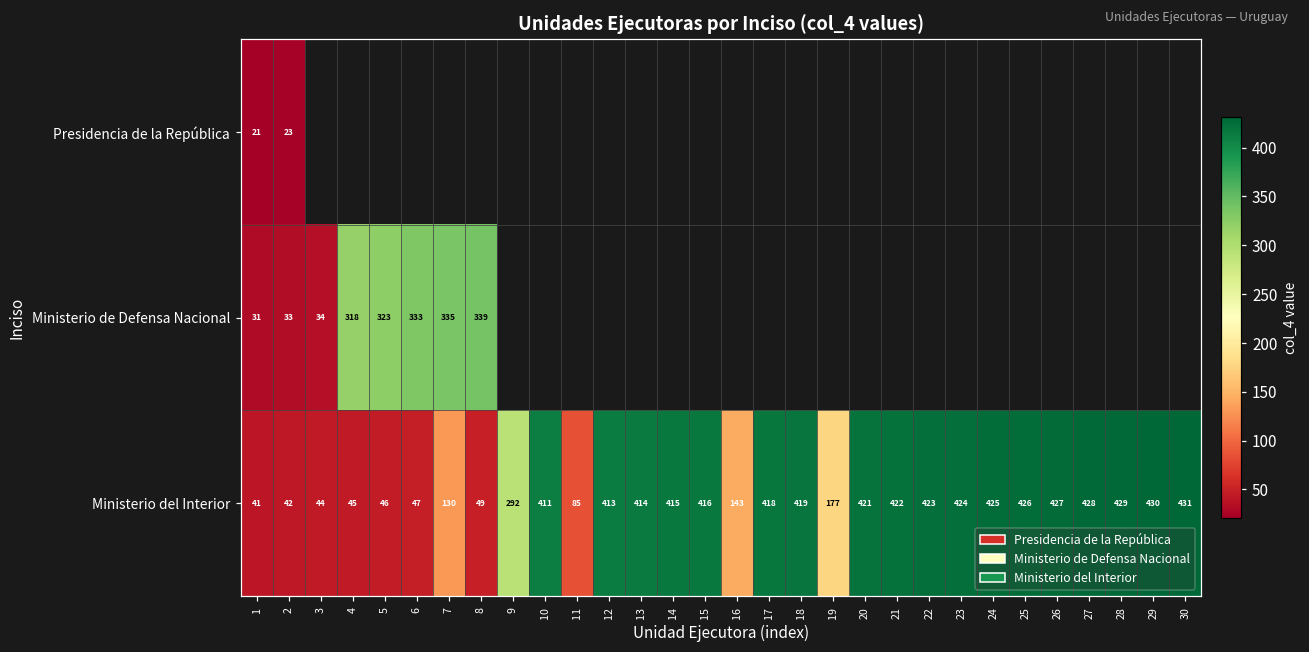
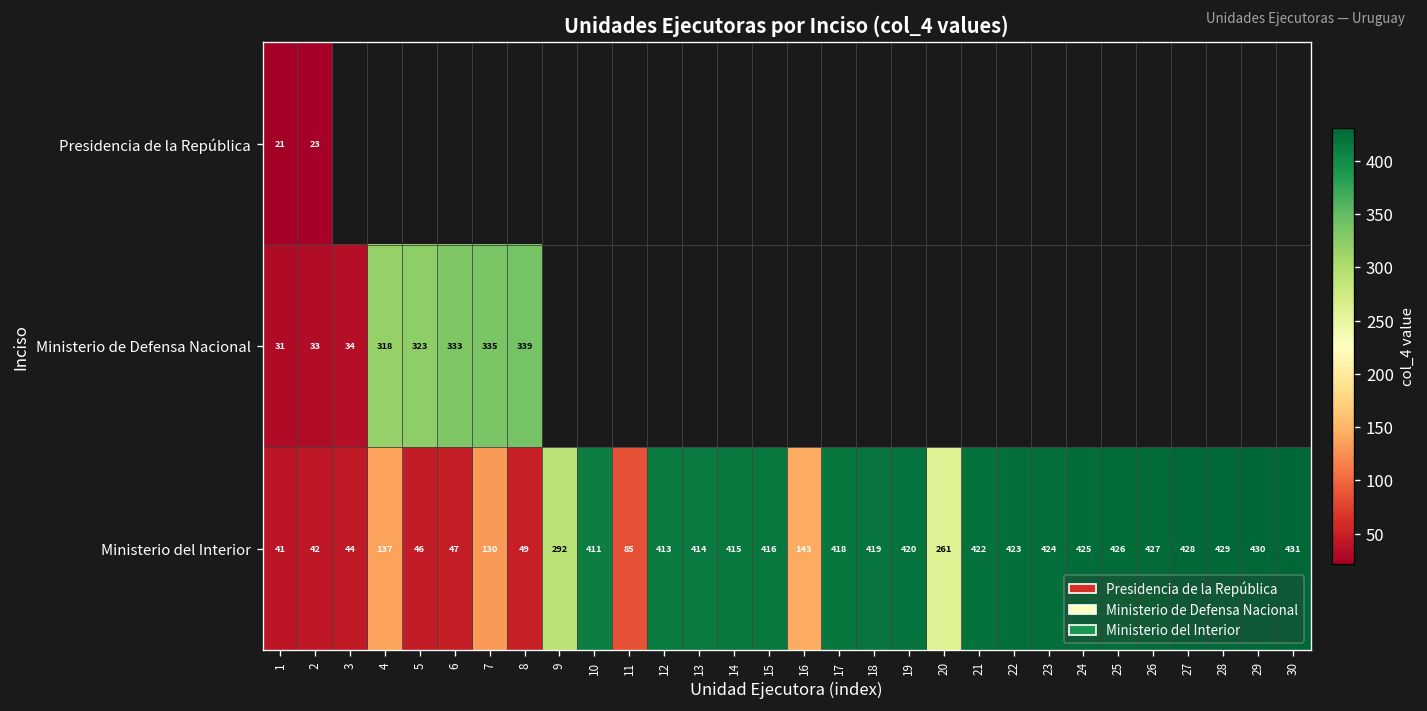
  {
    "Presidencia de la República": {
      "1": 21,
      "2": 23
    },
    "Ministerio de Defensa Nacional": {
      "1": 31,
      "2": 33,
      "3": 34,
      "4": 318,
      "5": 323,
      "6": 333,
      "7": 335,
      "8": 339
    },
    "Ministerio del Interior": {
      "1": 41,
      "2": 42,
      "3": 44,
-     "4": 45,
+     "4": 137,
      "5": 46,
      "6": 47,
      "7": 130,
      "8": 49,
      "9": 292,
      "10": 411,
      "11": 85,
      "12": 413,
      "13": 414,
      "14": 415,
      "15": 416,
      "16": 143,
      "17": 418,
      "18": 419,
-     "19": 177,
-     "20": 421,
+     "19": 420,
+     "20": 261,
      "21": 422,
      "22": 423,
      "23": 424,
      "24": 425,
      "25": 426,
      "26": 427,
      "27": 428,
      "28": 429,
      "29": 430,
      "30": 431
    }
  }
